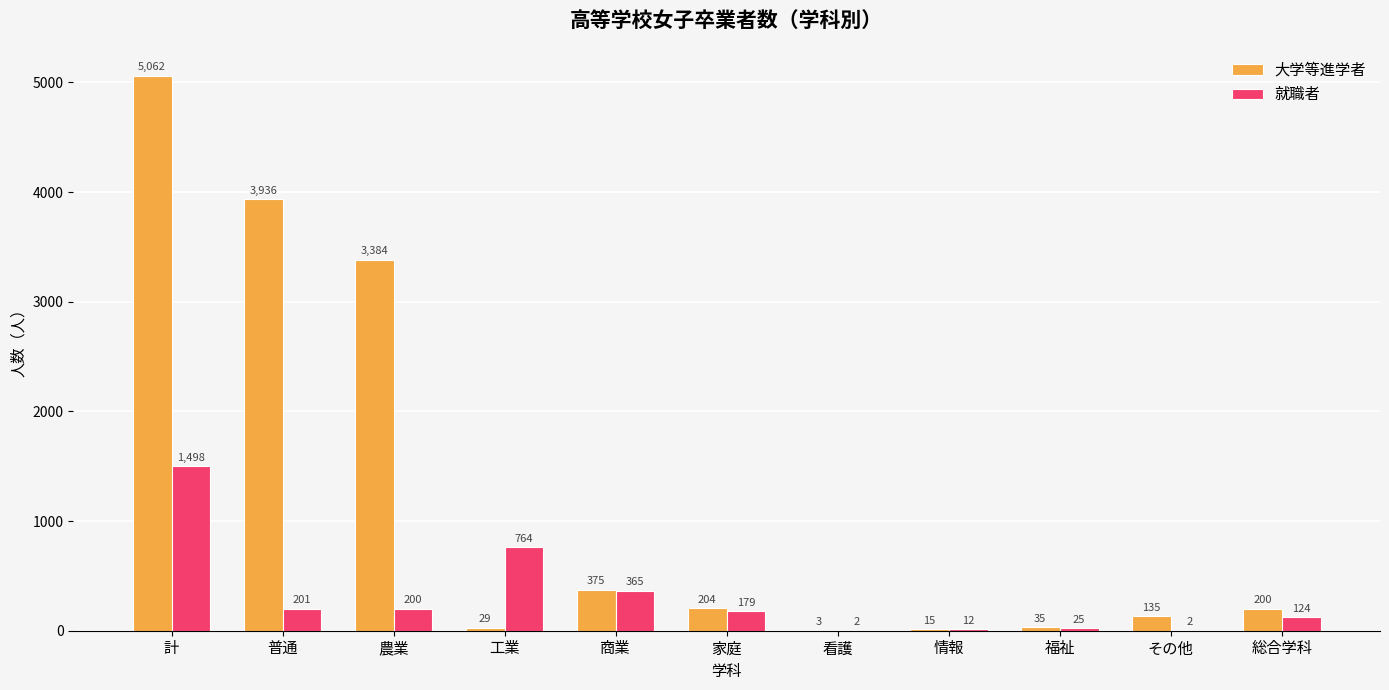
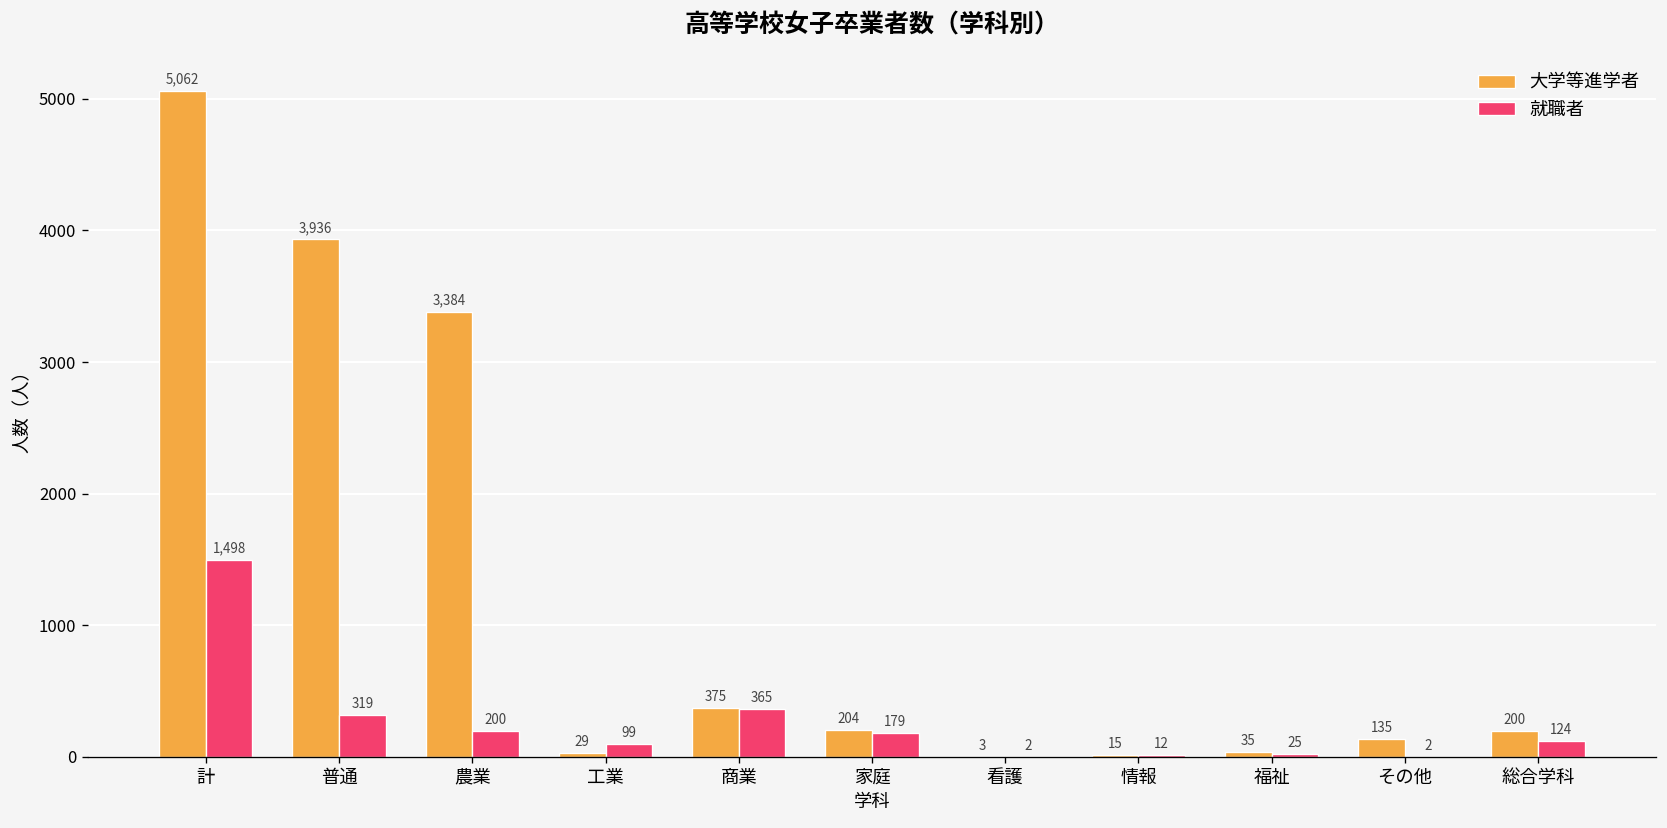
  {
    "大学等進学者": {
      "計": "5,062",
      "普通": "3,936",
      "農業": "3,384",
      "工業": "29",
      "商業": "375",
      "家庭": "204",
      "看護": "3",
      "情報": "15",
      "福祉": "35",
      "その他": "135",
      "総合学科": "200"
    },
    "就職者": {
      "計": "1,498",
-     "普通": "201",
+     "普通": "319",
      "農業": "200",
-     "工業": "764",
+     "工業": "99",
      "商業": "365",
      "家庭": "179",
      "看護": "2",
      "情報": "12",
      "福祉": "25",
      "その他": "2",
      "総合学科": "124"
    }
  }
